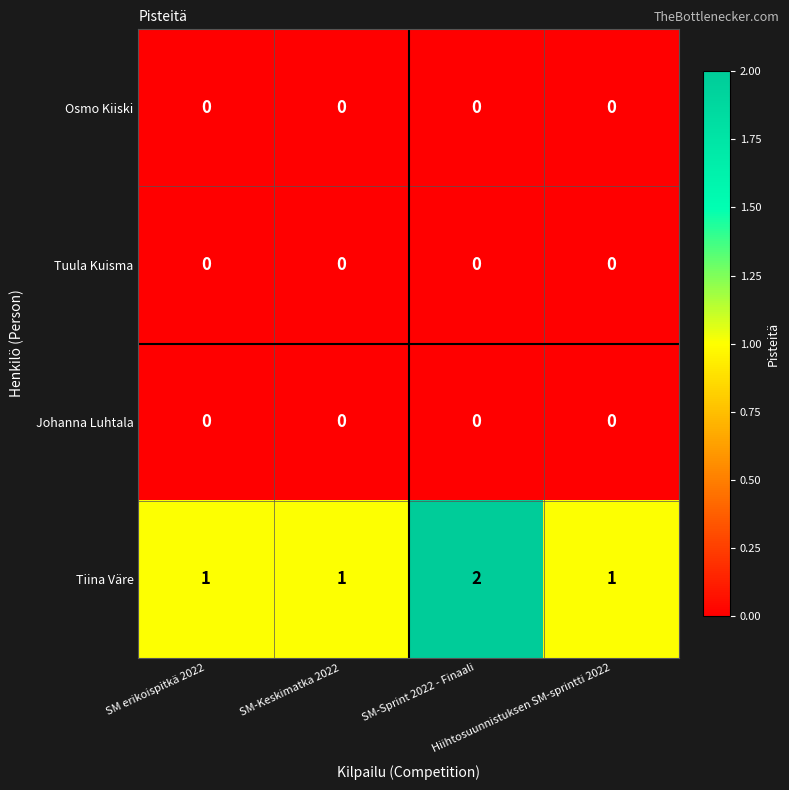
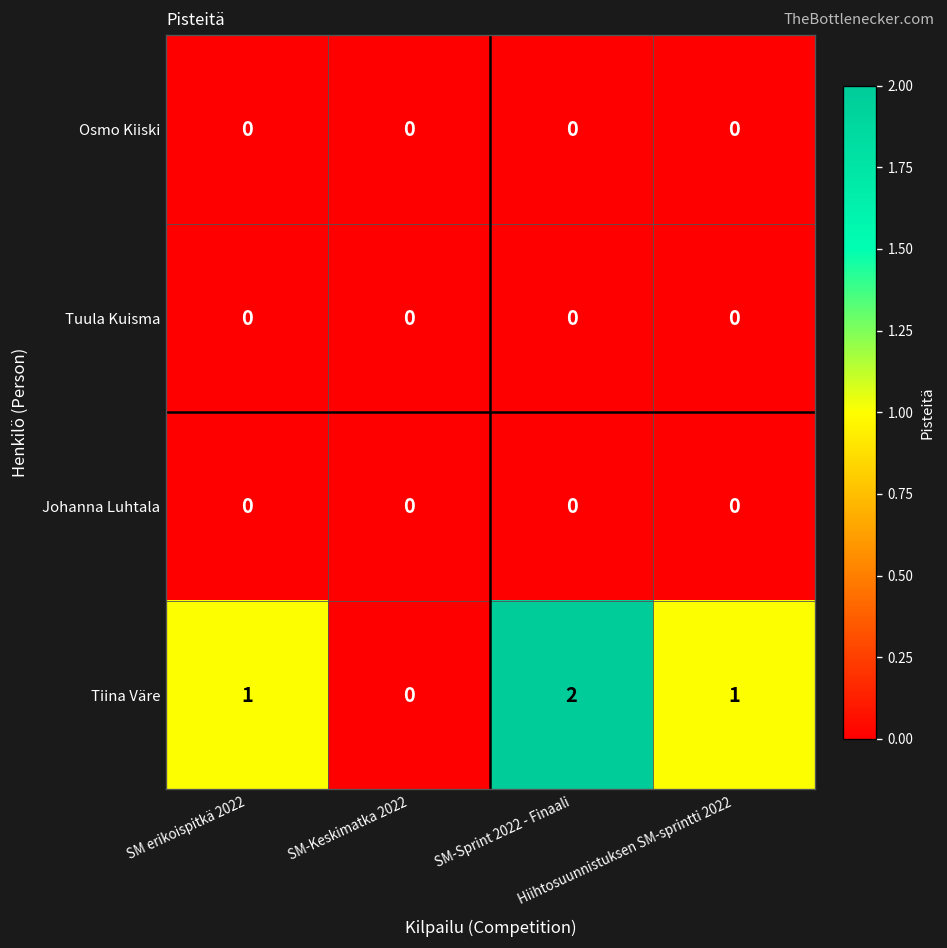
  {
    "Osmo Kiiski": {
      "SM erikoispitkä 2022": 0,
      "SM-Keskimatka 2022": 0,
      "SM-Sprint 2022 - Finaali": 0,
      "Hiihtosuunnistuksen SM-sprintti 2022": 0
    },
    "Tuula Kuisma": {
      "SM erikoispitkä 2022": 0,
      "SM-Keskimatka 2022": 0,
      "SM-Sprint 2022 - Finaali": 0,
      "Hiihtosuunnistuksen SM-sprintti 2022": 0
    },
    "Johanna Luhtala": {
      "SM erikoispitkä 2022": 0,
      "SM-Keskimatka 2022": 0,
      "SM-Sprint 2022 - Finaali": 0,
      "Hiihtosuunnistuksen SM-sprintti 2022": 0
    },
    "Tiina Väre": {
      "SM erikoispitkä 2022": 1,
-     "SM-Keskimatka 2022": 1,
+     "SM-Keskimatka 2022": 0,
      "SM-Sprint 2022 - Finaali": 2,
      "Hiihtosuunnistuksen SM-sprintti 2022": 1
    }
  }
